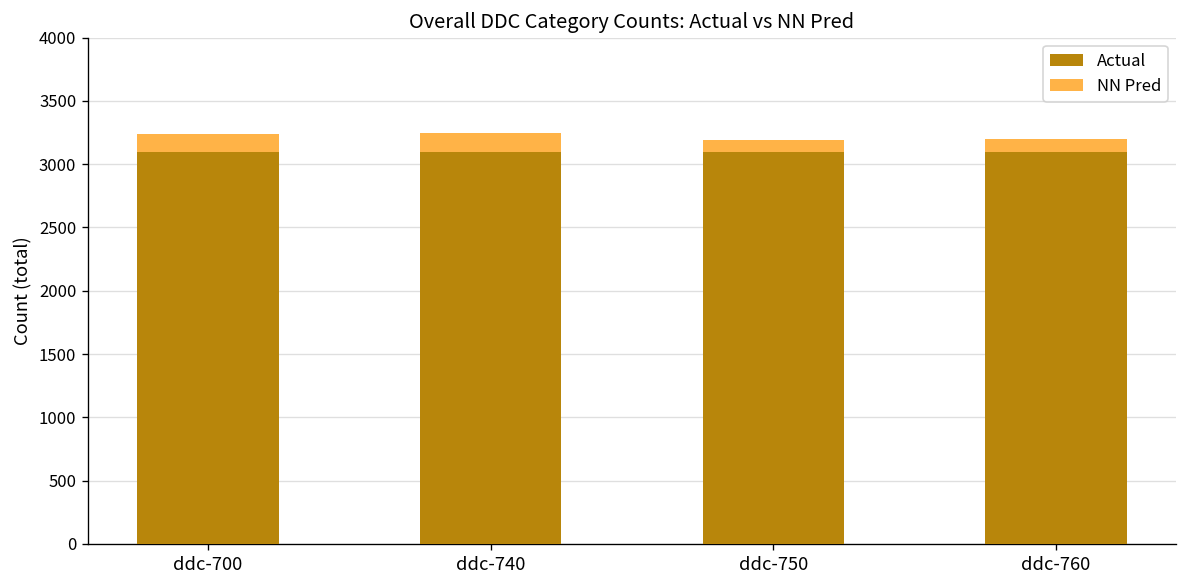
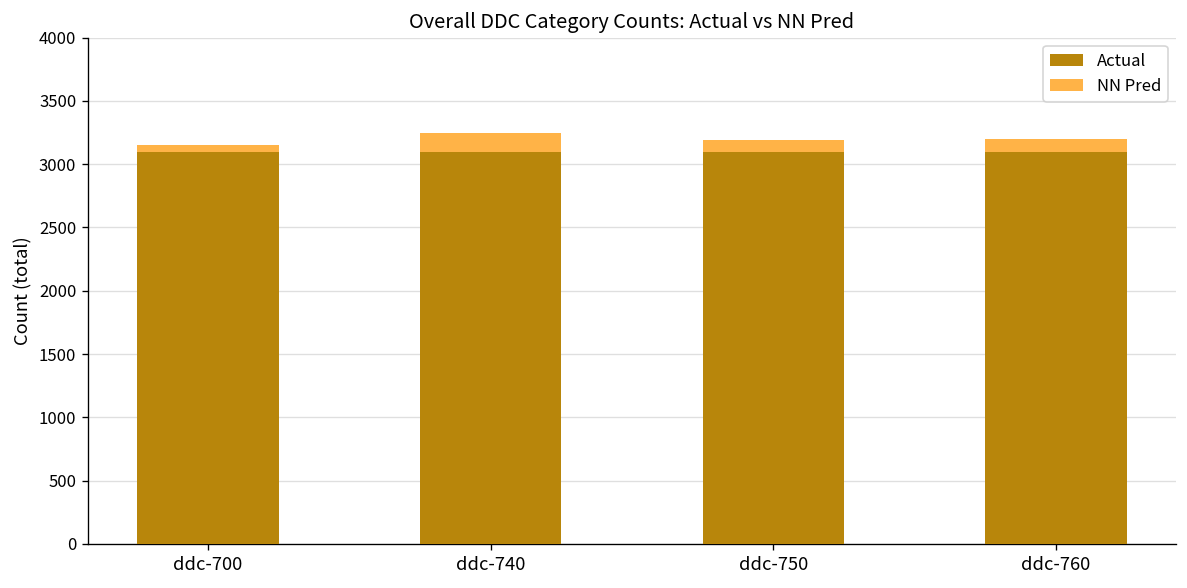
  {
    "Actual": {
      "ddc-700": 3100,
      "ddc-740": 3100,
      "ddc-750": 3100,
      "ddc-760": 3100
    },
    "NN Pred": {
-     "ddc-700": 140,
+     "ddc-700": 50,
      "ddc-740": 150,
      "ddc-750": 90,
      "ddc-760": 100
    }
  }
